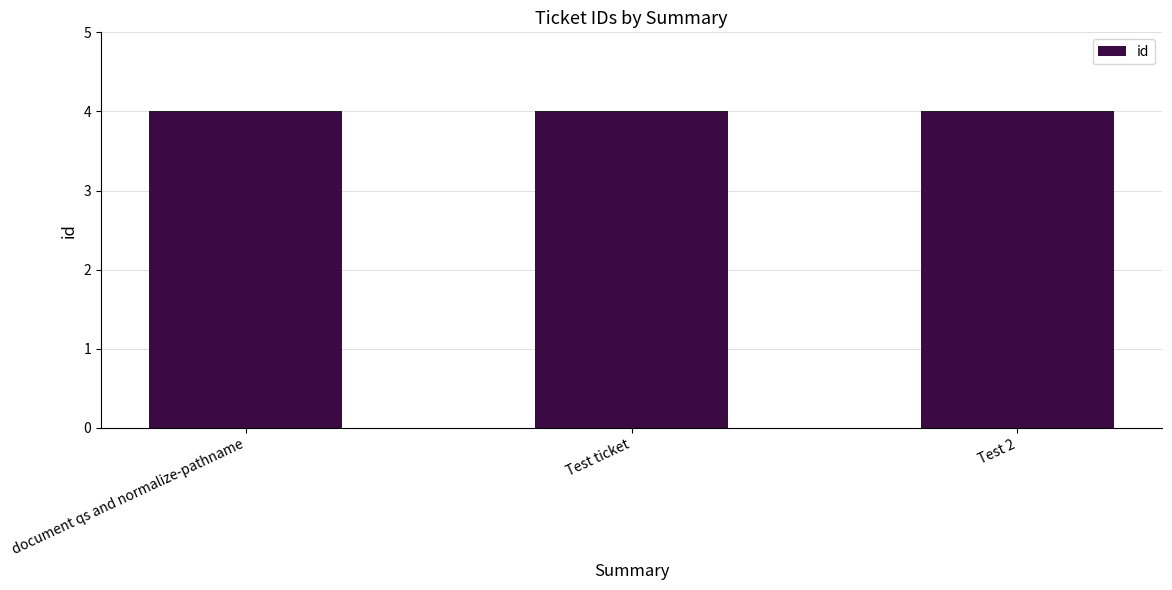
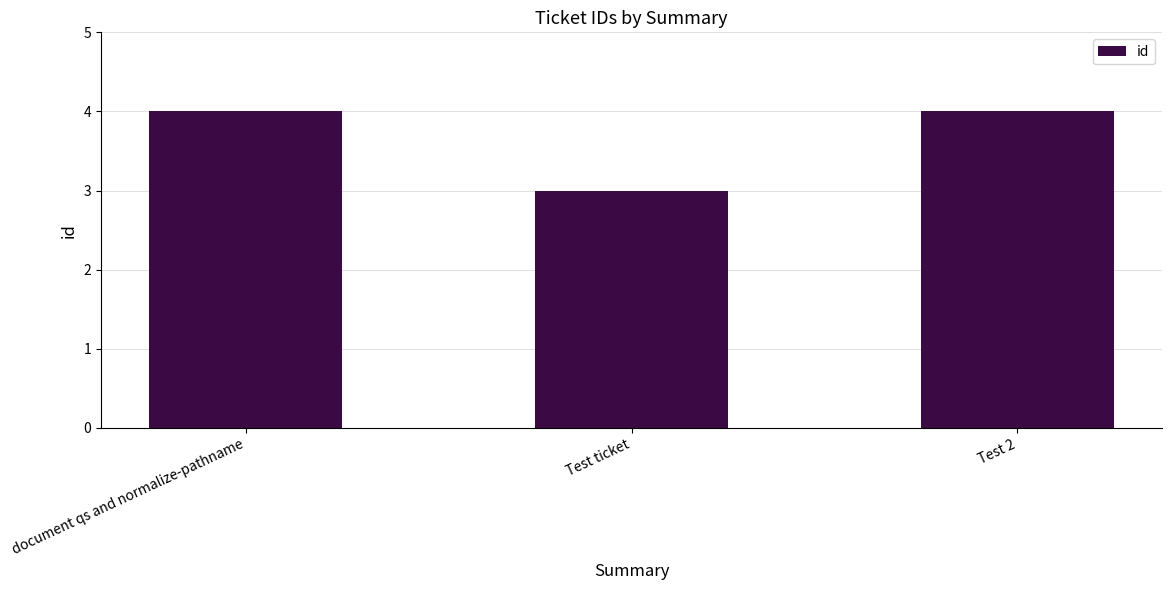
  {
    "document qs and normalize-pathname": 4,
-   "Test ticket": 4,
+   "Test ticket": 3,
    "Test 2": 4
  }
